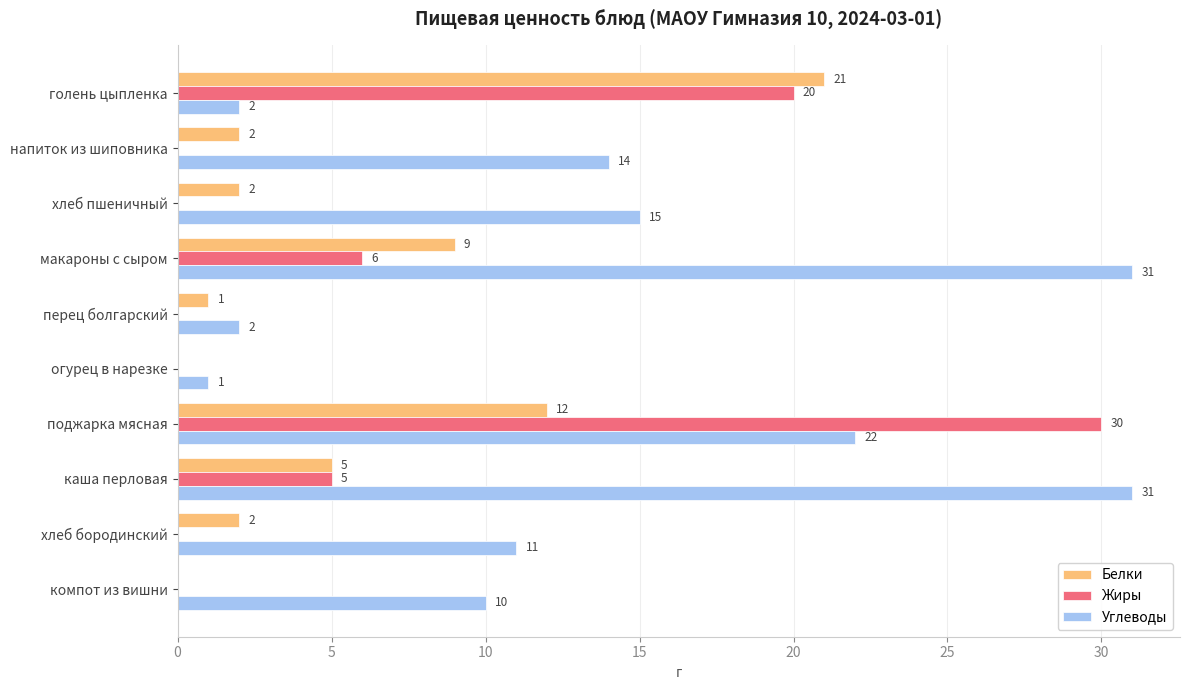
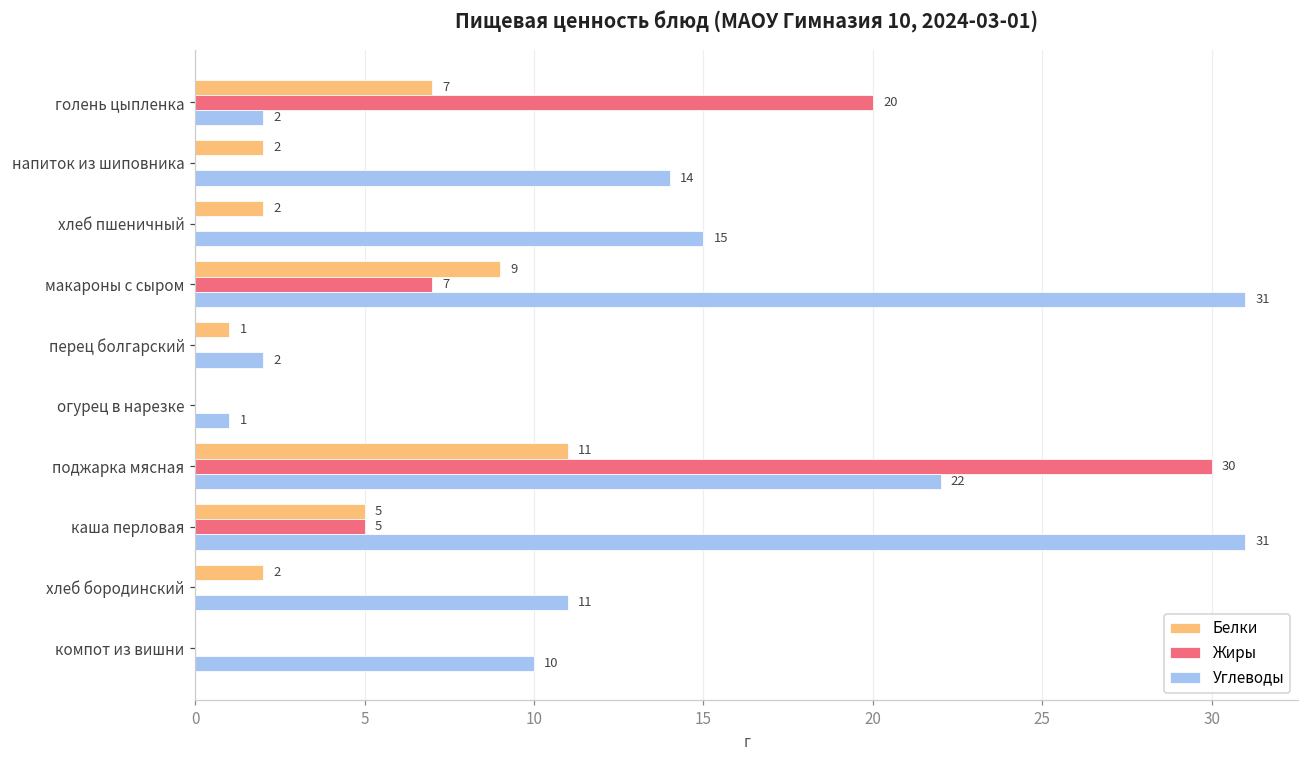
  {
    "Белки": {
-     "голень цыпленка": 21,
+     "голень цыпленка": 7,
      "напиток из шиповника": 2,
      "хлеб пшеничный": 2,
      "макароны с сыром": 9,
      "перец болгарский": 1,
-     "поджарка мясная": 12,
+     "поджарка мясная": 11,
      "каша перловая": 5,
      "хлеб бородинский": 2
    },
    "Жиры": {
      "голень цыпленка": 20,
-     "макароны с сыром": 6,
+     "макароны с сыром": 7,
      "поджарка мясная": 30,
      "каша перловая": 5
    },
    "Углеводы": {
      "голень цыпленка": 2,
      "напиток из шиповника": 14,
      "хлеб пшеничный": 15,
      "макароны с сыром": 31,
      "перец болгарский": 2,
      "огурец в нарезке": 1,
      "поджарка мясная": 22,
      "каша перловая": 31,
      "хлеб бородинский": 11,
      "компот из вишни": 10
    }
  }
